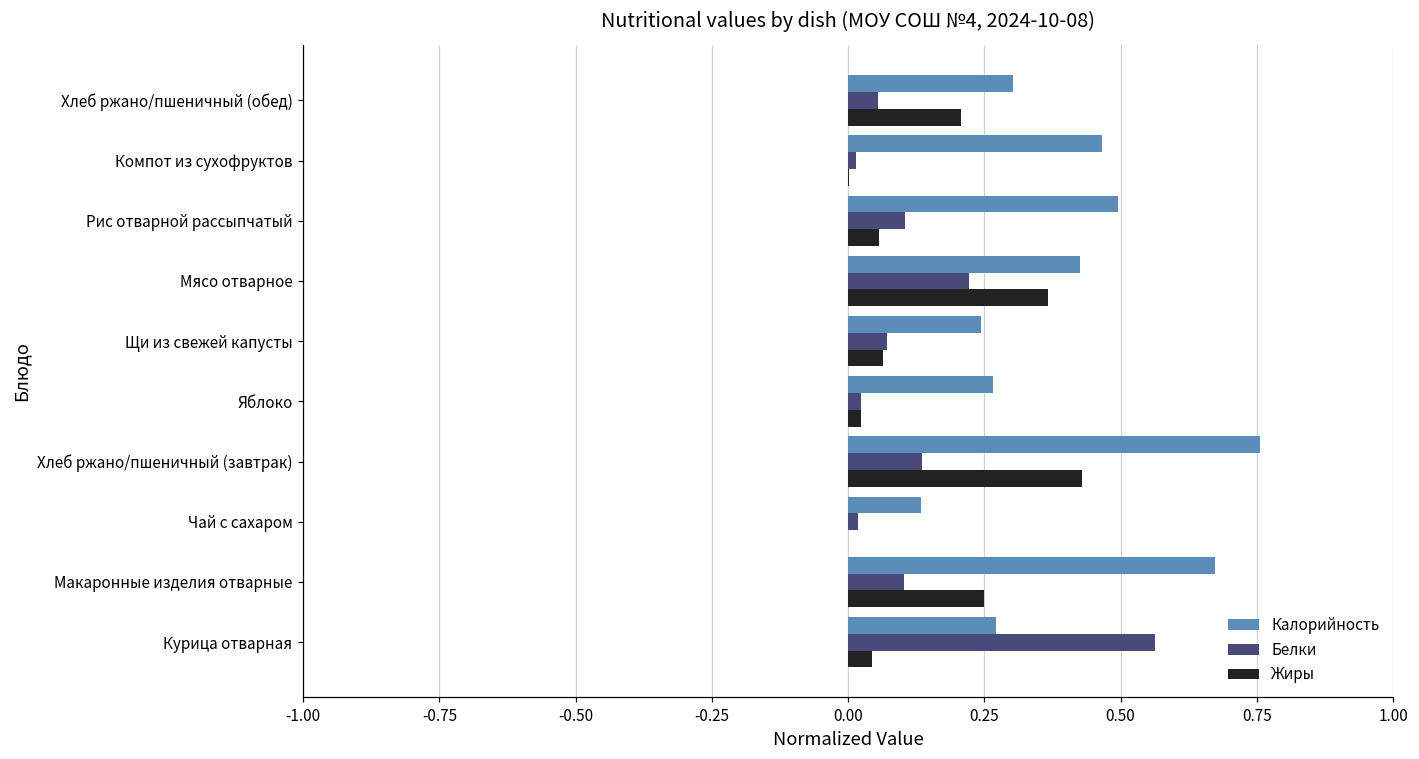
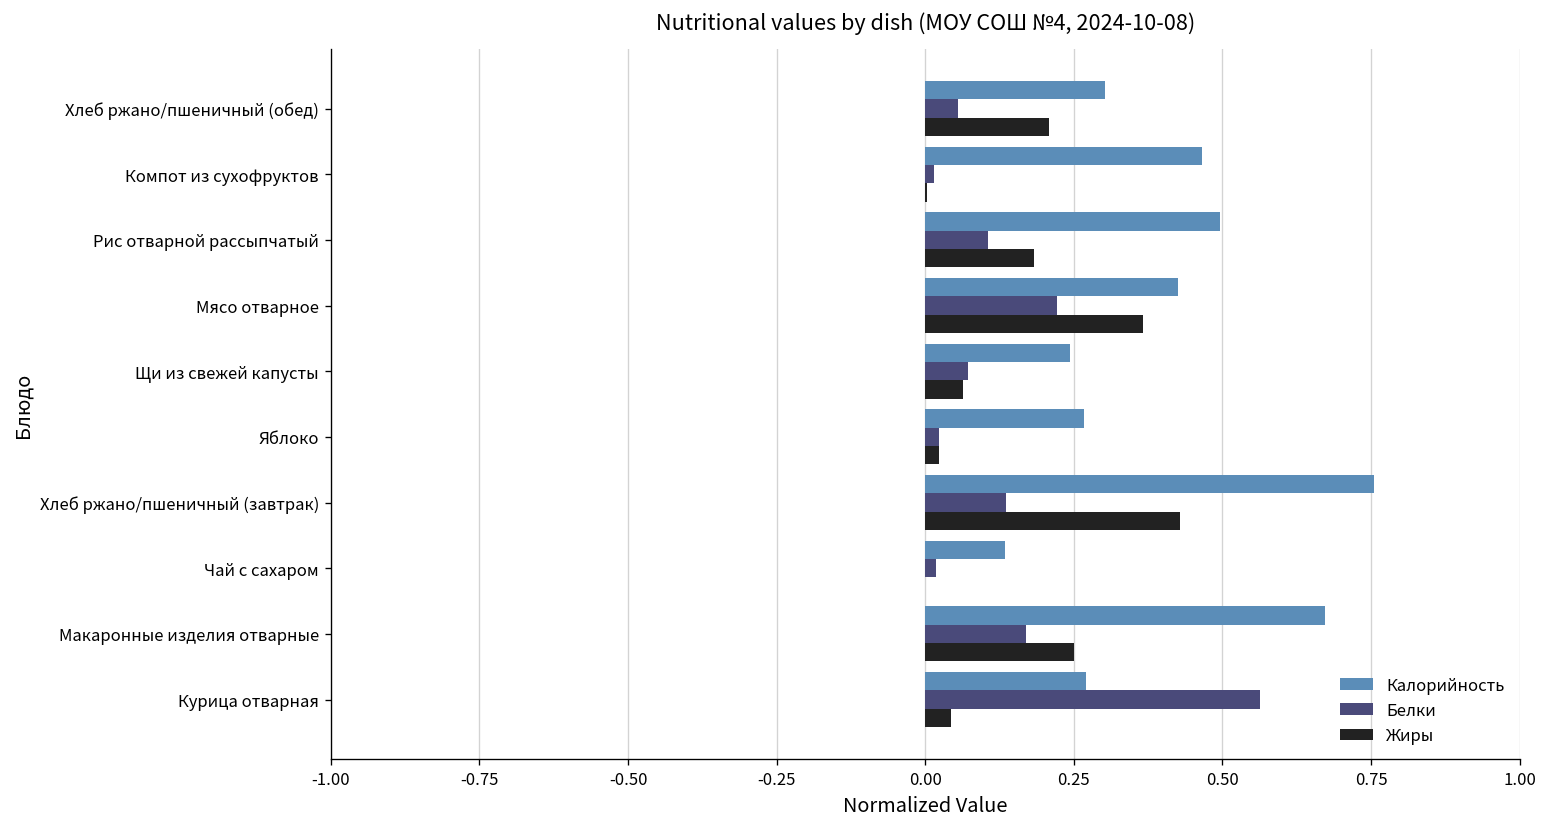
  {
    "Калорийность": {
      "Хлеб ржано/пшеничный (обед)": 0.30,
      "Компот из сухофруктов": 0.47,
      "Рис отварной рассыпчатый": 0.50,
      "Мясо отварное": 0.43,
      "Щи из свежей капусты": 0.24,
      "Яблоко": 0.27,
      "Хлеб ржано/пшеничный (завтрак)": 0.76,
      "Чай с сахаром": 0.13,
      "Макаронные изделия отварные": 0.67,
      "Курица отварная": 0.27
    },
    "Белки": {
      "Хлеб ржано/пшеничный (обед)": 0.05,
      "Компот из сухофруктов": 0.01,
      "Рис отварной рассыпчатый": 0.11,
      "Мясо отварное": 0.22,
      "Щи из свежей капусты": 0.07,
      "Яблоко": 0.02,
      "Хлеб ржано/пшеничный (завтрак)": 0.14,
      "Чай с сахаром": 0.02,
-     "Макаронные изделия отварные": 0.10,
+     "Макаронные изделия отварные": 0.17,
      "Курица отварная": 0.56
    },
    "Жиры": {
      "Хлеб ржано/пшеничный (обед)": 0.21,
-     "Рис отварной рассыпчатый": 0.06,
+     "Рис отварной рассыпчатый": 0.18,
      "Мясо отварное": 0.37,
      "Щи из свежей капусты": 0.06,
      "Яблоко": 0.02,
      "Хлеб ржано/пшеничный (завтрак)": 0.43,
      "Чай с сахаром": 0.00,
      "Макаронные изделия отварные": 0.25,
      "Курица отварная": 0.04
    }
  }
